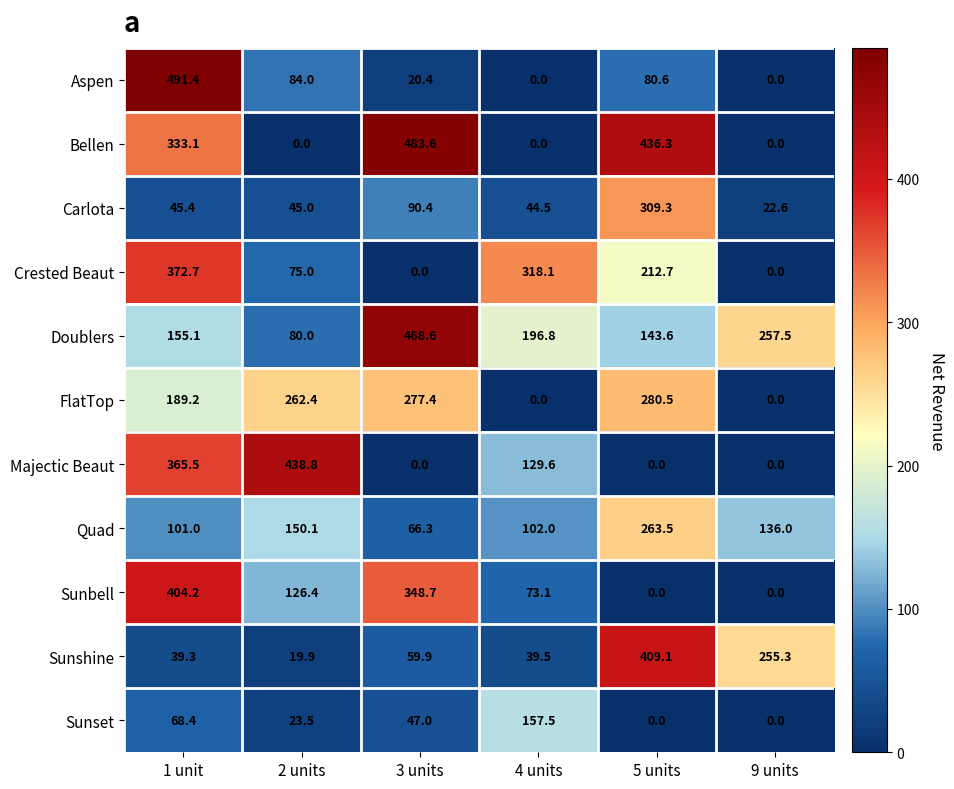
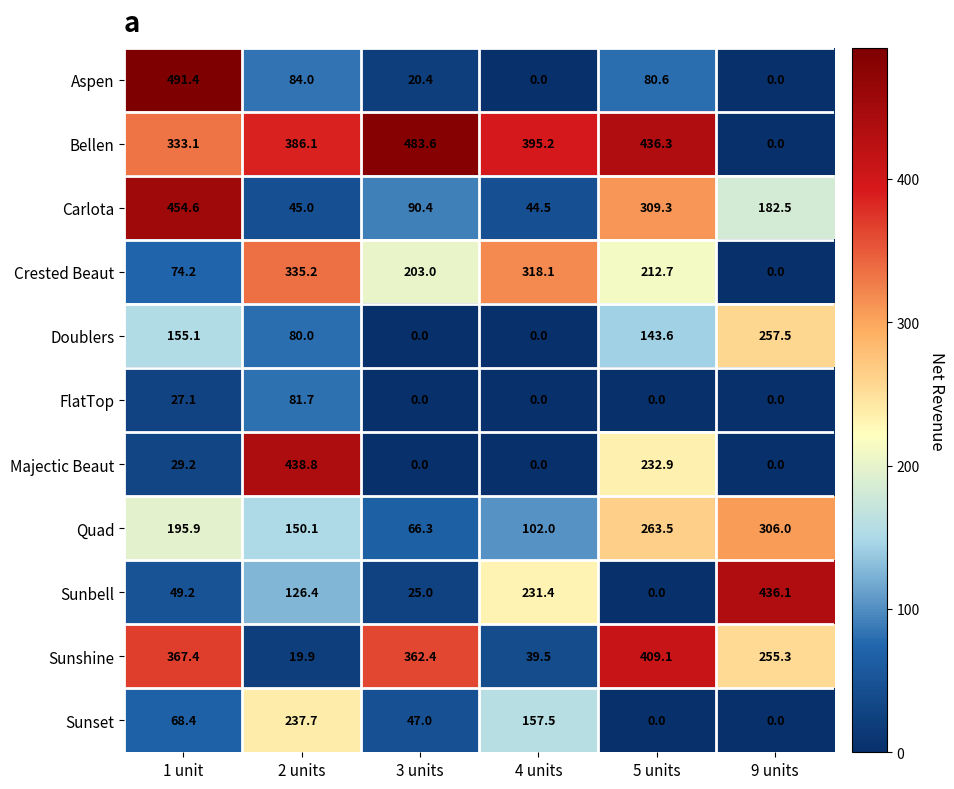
  {
    "Aspen": {
      "1 unit": 491.4,
      "2 units": 84.0,
      "3 units": 20.4,
      "4 units": 0.0,
      "5 units": 80.6,
      "9 units": 0.0
    },
    "Bellen": {
      "1 unit": 333.1,
-     "2 units": 0.0,
+     "2 units": 386.1,
      "3 units": 483.6,
-     "4 units": 0.0,
+     "4 units": 395.2,
      "5 units": 436.3,
      "9 units": 0.0
    },
    "Carlota": {
-     "1 unit": 45.4,
+     "1 unit": 454.6,
      "2 units": 45.0,
      "3 units": 90.4,
      "4 units": 44.5,
      "5 units": 309.3,
-     "9 units": 22.6
+     "9 units": 182.5
    },
    "Crested Beaut": {
-     "1 unit": 372.7,
-     "2 units": 75.0,
-     "3 units": 0.0,
+     "1 unit": 74.2,
+     "2 units": 335.2,
+     "3 units": 203.0,
      "4 units": 318.1,
      "5 units": 212.7,
      "9 units": 0.0
    },
    "Doublers": {
      "1 unit": 155.1,
      "2 units": 80.0,
-     "3 units": 468.6,
-     "4 units": 196.8,
+     "3 units": 0.0,
+     "4 units": 0.0,
      "5 units": 143.6,
      "9 units": 257.5
    },
    "FlatTop": {
-     "1 unit": 189.2,
-     "2 units": 262.4,
-     "3 units": 277.4,
+     "1 unit": 27.1,
+     "2 units": 81.7,
+     "3 units": 0.0,
      "4 units": 0.0,
-     "5 units": 280.5,
+     "5 units": 0.0,
      "9 units": 0.0
    },
    "Majectic Beaut": {
-     "1 unit": 365.5,
+     "1 unit": 29.2,
      "2 units": 438.8,
      "3 units": 0.0,
-     "4 units": 129.6,
-     "5 units": 0.0,
+     "4 units": 0.0,
+     "5 units": 232.9,
      "9 units": 0.0
    },
    "Quad": {
-     "1 unit": 101.0,
+     "1 unit": 195.9,
      "2 units": 150.1,
      "3 units": 66.3,
      "4 units": 102.0,
      "5 units": 263.5,
-     "9 units": 136.0
+     "9 units": 306.0
    },
    "Sunbell": {
-     "1 unit": 404.2,
+     "1 unit": 49.2,
      "2 units": 126.4,
-     "3 units": 348.7,
-     "4 units": 73.1,
+     "3 units": 25.0,
+     "4 units": 231.4,
      "5 units": 0.0,
-     "9 units": 0.0
+     "9 units": 436.1
    },
    "Sunshine": {
-     "1 unit": 39.3,
+     "1 unit": 367.4,
      "2 units": 19.9,
-     "3 units": 59.9,
+     "3 units": 362.4,
      "4 units": 39.5,
      "5 units": 409.1,
      "9 units": 255.3
    },
    "Sunset": {
      "1 unit": 68.4,
-     "2 units": 23.5,
+     "2 units": 237.7,
      "3 units": 47.0,
      "4 units": 157.5,
      "5 units": 0.0,
      "9 units": 0.0
    }
  }
